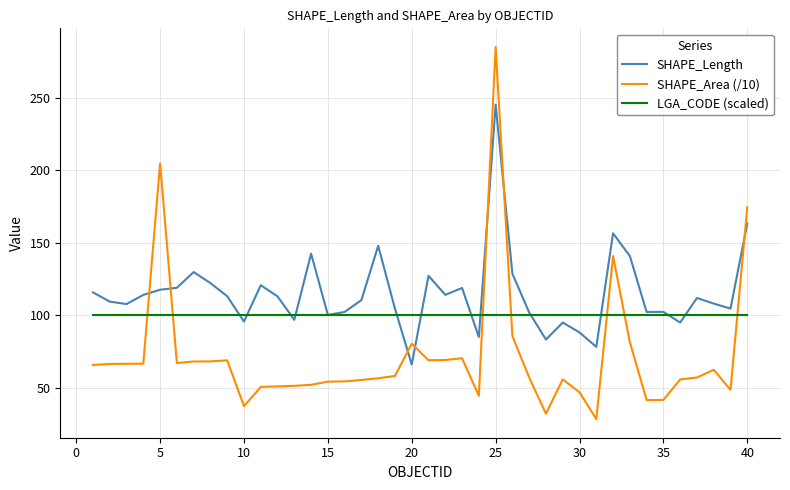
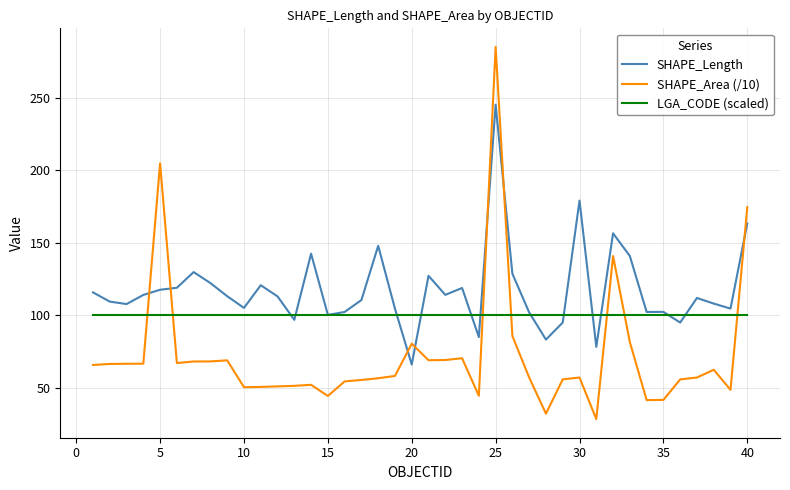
  {
    "SHAPE_Length": {
      "5": 118,
-     "10": 96,
+     "10": 105,
      "20": 66,
      "25": 245,
-     "30": 88,
+     "30": 179,
      "35": 102,
      "40": 163
    },
    "SHAPE_Area (/10)": {
      "5": 205,
-     "10": 37,
-     "15": 54,
+     "10": 50,
+     "15": 44,
      "20": 80,
      "25": 285,
-     "30": 47,
+     "30": 57,
      "35": 42,
      "40": 174
    },
    "LGA_CODE (scaled)": {
      "5": 100,
      "10": 100,
      "20": 100,
      "25": 100,
      "30": 100,
      "35": 100,
      "40": 100
    }
  }
